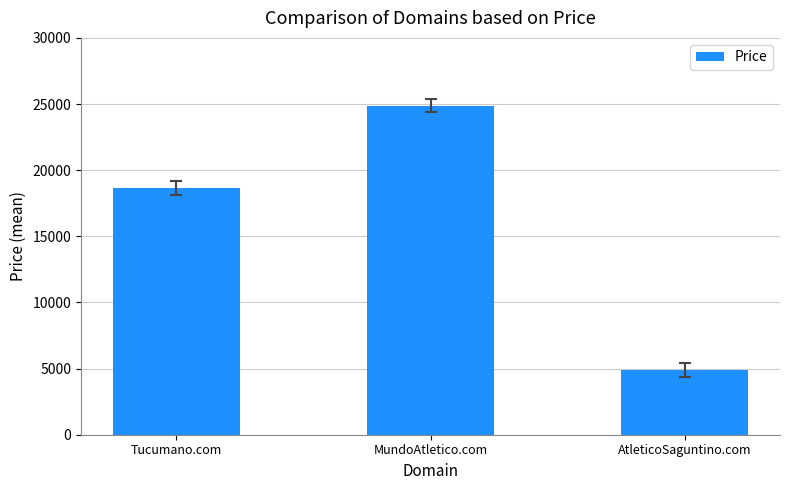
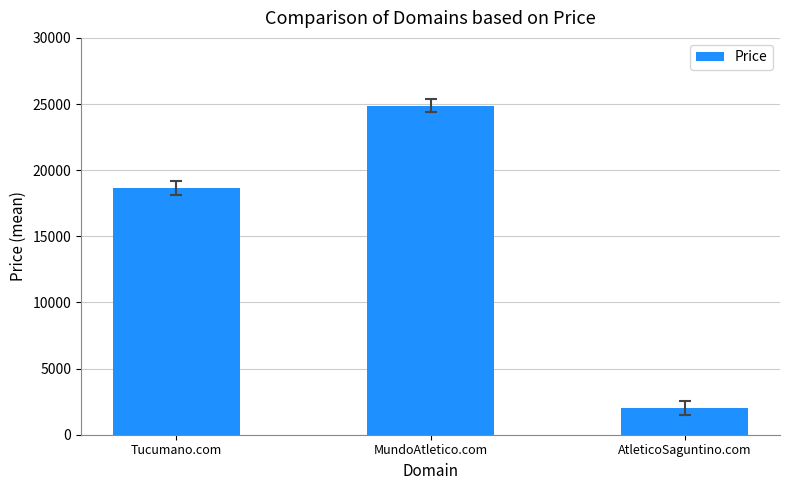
  {
    "Price": {
      "Tucumano.com": 18700,
      "MundoAtletico.com": 24900,
-     "AtleticoSaguntino.com": 4900
+     "AtleticoSaguntino.com": 2000
    }
  }
